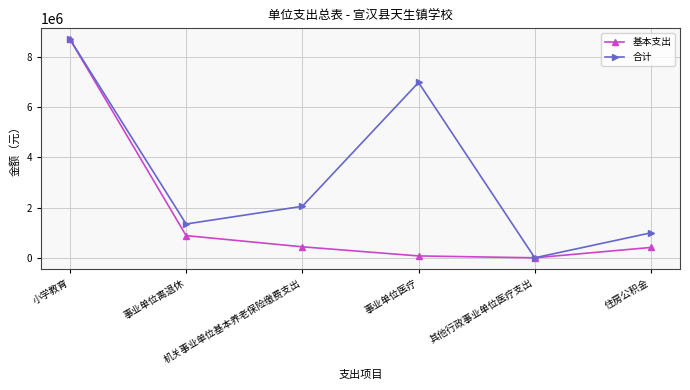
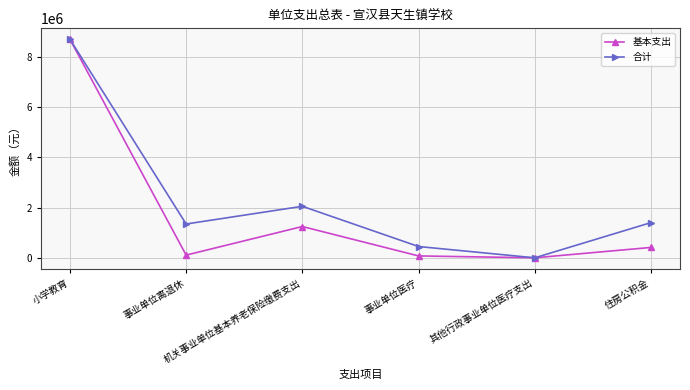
  {
    "基本支出": {
-     "事业单位离退休": 900000,
-     "机关事业单位基本养老保险缴费支出": 500000,
+     "事业单位离退休": 100000,
+     "机关事业单位基本养老保险缴费支出": 1300000,
      "事业单位医疗": 100000,
      "住房公积金": 400000
    },
    "合计": {
      "事业单位离退休": 1400000,
      "机关事业单位基本养老保险缴费支出": 2100000,
-     "事业单位医疗": 7000000,
-     "住房公积金": 1000000
+     "事业单位医疗": 500000,
+     "住房公积金": 1400000
    }
  }
